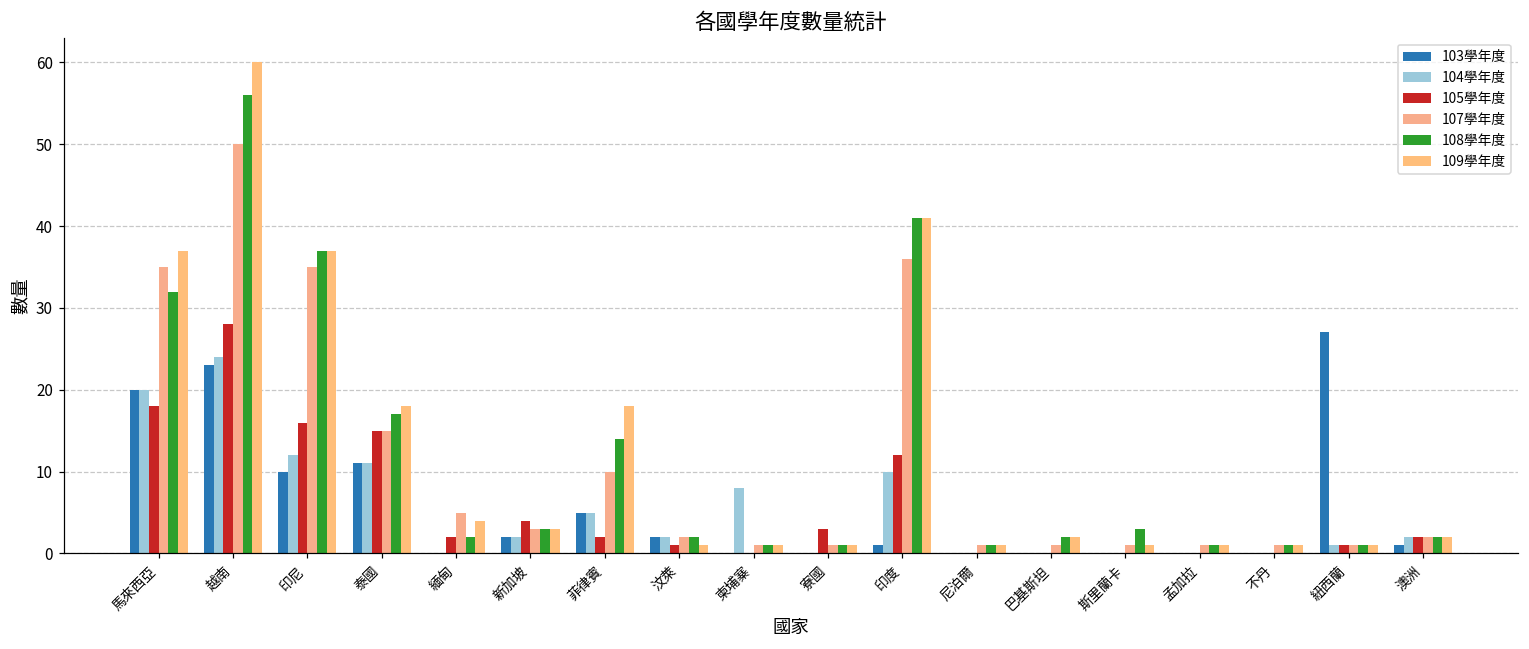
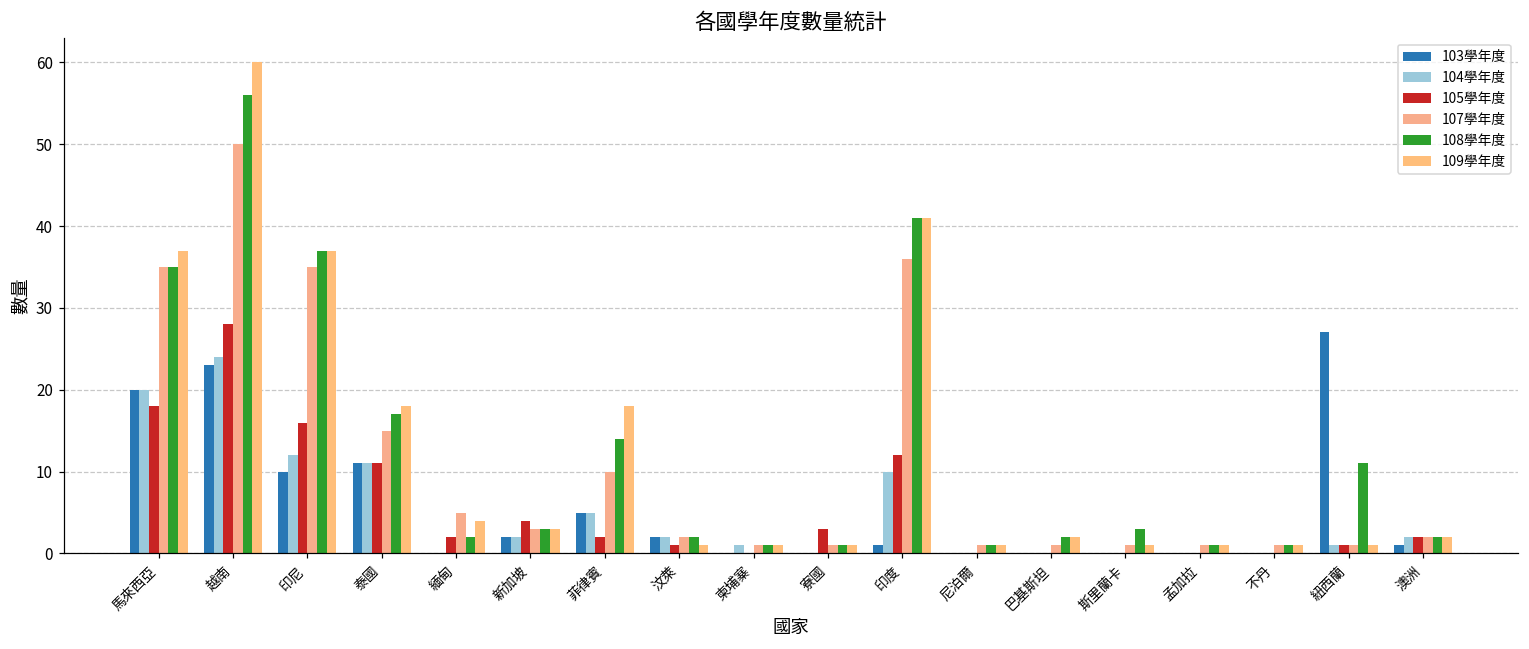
  {
    "103學年度": {
      "馬來西亞": 20,
      "越南": 23,
      "印尼": 10,
      "泰國": 11,
      "緬甸": 0,
      "新加坡": 2,
      "菲律賓": 5,
      "汶萊": 2,
      "柬埔寨": 0,
      "寮國": 0,
      "印度": 1,
      "尼泊爾": 0,
      "巴基斯坦": 0,
      "斯里蘭卡": 0,
      "孟加拉": 0,
      "不丹": 0,
      "紐西蘭": 27,
      "澳洲": 1
    },
    "104學年度": {
      "馬來西亞": 20,
      "越南": 24,
      "印尼": 12,
      "泰國": 11,
      "緬甸": 0,
      "新加坡": 2,
      "菲律賓": 5,
      "汶萊": 2,
-     "柬埔寨": 8,
+     "柬埔寨": 1,
      "寮國": 0,
      "印度": 10,
      "尼泊爾": 0,
      "巴基斯坦": 0,
      "斯里蘭卡": 0,
      "孟加拉": 0,
      "不丹": 0,
      "紐西蘭": 1,
      "澳洲": 2
    },
    "105學年度": {
      "馬來西亞": 18,
      "越南": 28,
      "印尼": 16,
-     "泰國": 15,
+     "泰國": 11,
      "緬甸": 2,
      "新加坡": 4,
      "菲律賓": 2,
      "汶萊": 1,
      "柬埔寨": 0,
      "寮國": 3,
      "印度": 12,
      "尼泊爾": 0,
      "巴基斯坦": 0,
      "斯里蘭卡": 0,
      "孟加拉": 0,
      "不丹": 0,
      "紐西蘭": 1,
      "澳洲": 2
    },
    "108學年度": {
-     "馬來西亞": 32,
+     "馬來西亞": 35,
      "越南": 56,
      "印尼": 37,
      "泰國": 17,
      "緬甸": 2,
      "新加坡": 3,
      "菲律賓": 14,
      "汶萊": 2,
      "柬埔寨": 1,
      "寮國": 1,
      "印度": 41,
      "尼泊爾": 1,
      "巴基斯坦": 2,
      "斯里蘭卡": 3,
      "孟加拉": 1,
      "不丹": 1,
-     "紐西蘭": 1,
+     "紐西蘭": 11,
      "澳洲": 2
    }
  }
